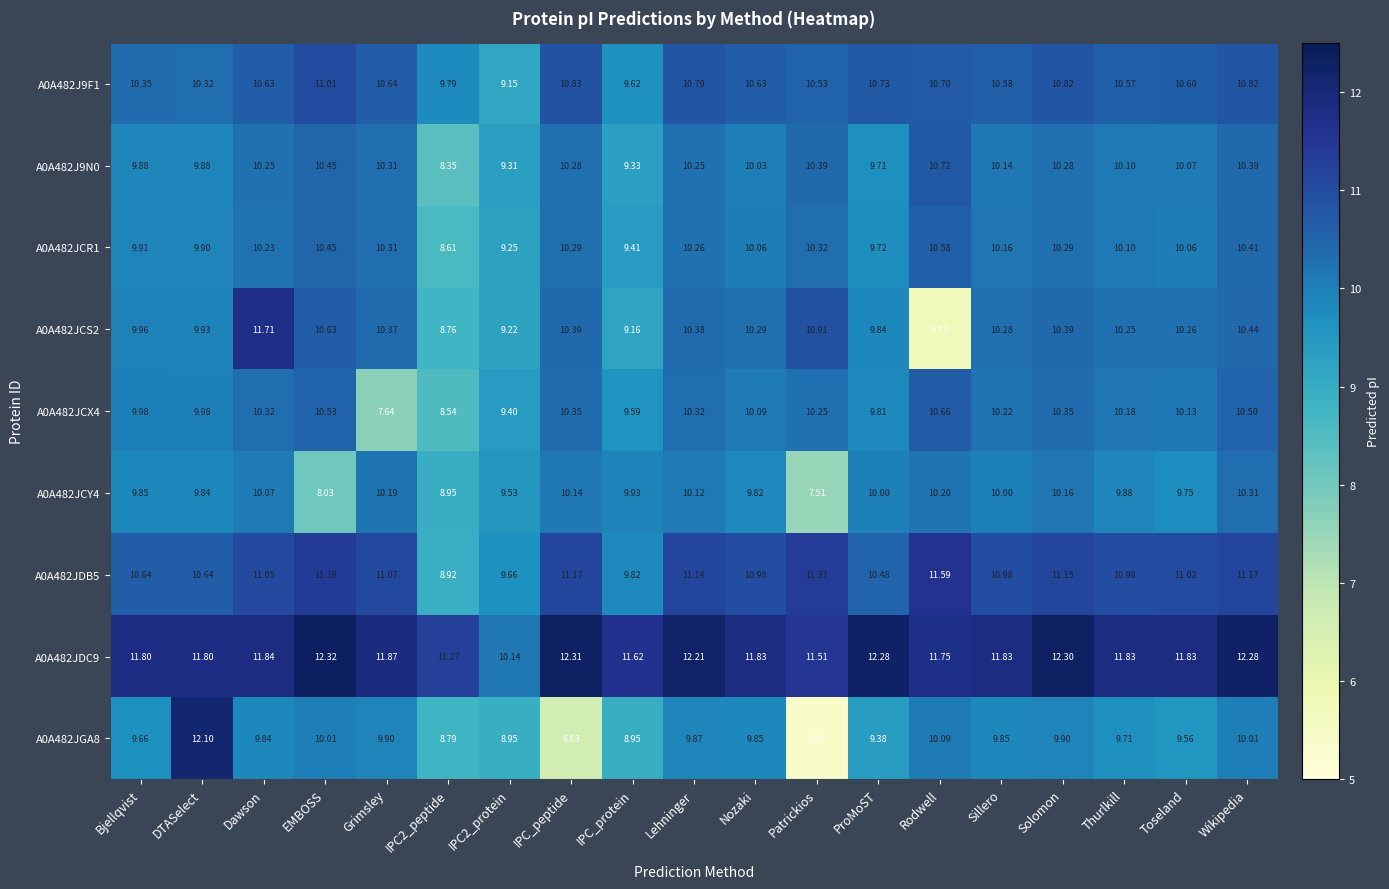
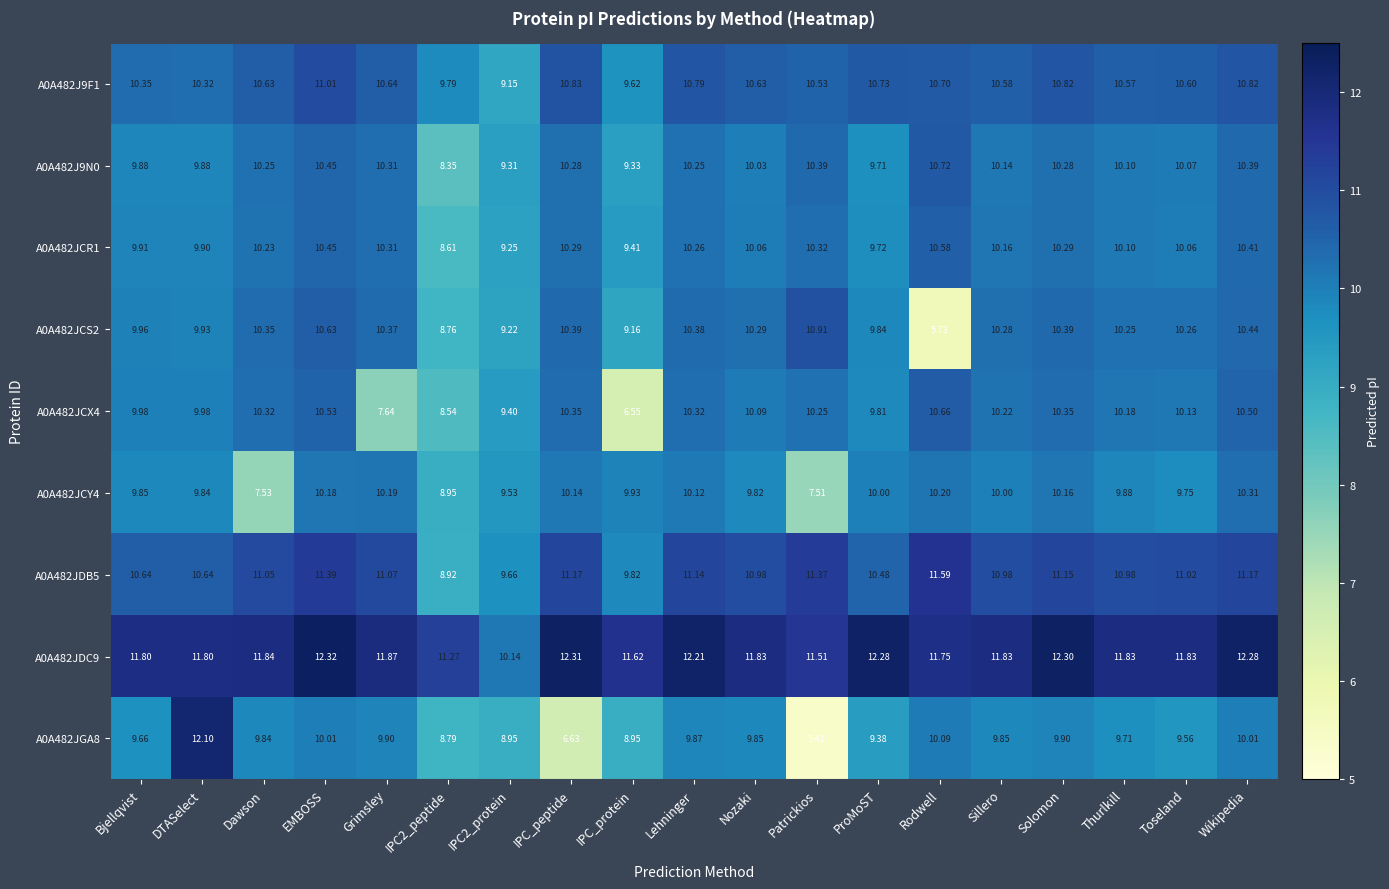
  {
    "A0A482J9F1": {
      "Bjellqvist": 10.35,
      "DTASelect": 10.32,
      "Dawson": 10.63,
      "EMBOSS": 11.01,
      "Grimsley": 10.64,
      "IPC2_peptide": 9.79,
      "IPC2_protein": 9.15,
      "IPC_peptide": 10.83,
      "IPC_protein": 9.62,
      "Lehninger": 10.79,
      "Nozaki": 10.63,
      "Patrickios": 10.53,
      "ProMoST": 10.73,
      "Rodwell": 10.70,
      "Sillero": 10.58,
      "Solomon": 10.82,
      "Thurlkill": 10.57,
      "Toseland": 10.60,
      "Wikipedia": 10.82
    },
    "A0A482J9N0": {
      "Bjellqvist": 9.88,
      "DTASelect": 9.88,
      "Dawson": 10.25,
      "EMBOSS": 10.45,
      "Grimsley": 10.31,
      "IPC2_peptide": 8.35,
      "IPC2_protein": 9.31,
      "IPC_peptide": 10.28,
      "IPC_protein": 9.33,
      "Lehninger": 10.25,
      "Nozaki": 10.03,
      "Patrickios": 10.39,
      "ProMoST": 9.71,
      "Rodwell": 10.72,
      "Sillero": 10.14,
      "Solomon": 10.28,
      "Thurlkill": 10.10,
      "Toseland": 10.07,
      "Wikipedia": 10.39
    },
    "A0A482JCR1": {
      "Bjellqvist": 9.91,
      "DTASelect": 9.90,
      "Dawson": 10.23,
      "EMBOSS": 10.45,
      "Grimsley": 10.31,
      "IPC2_peptide": 8.61,
      "IPC2_protein": 9.25,
      "IPC_peptide": 10.29,
      "IPC_protein": 9.41,
      "Lehninger": 10.26,
      "Nozaki": 10.06,
      "Patrickios": 10.32,
      "ProMoST": 9.72,
      "Rodwell": 10.58,
      "Sillero": 10.16,
      "Solomon": 10.29,
      "Thurlkill": 10.10,
      "Toseland": 10.06,
      "Wikipedia": 10.41
    },
    "A0A482JCS2": {
      "Bjellqvist": 9.96,
      "DTASelect": 9.93,
-     "Dawson": 11.71,
+     "Dawson": 10.35,
      "EMBOSS": 10.63,
      "Grimsley": 10.37,
      "IPC2_peptide": 8.76,
      "IPC2_protein": 9.22,
      "IPC_peptide": 10.39,
      "IPC_protein": 9.16,
      "Lehninger": 10.38,
      "Nozaki": 10.29,
      "Patrickios": 10.91,
      "ProMoST": 9.84,
      "Rodwell": 5.73,
      "Sillero": 10.28,
      "Solomon": 10.39,
      "Thurlkill": 10.25,
      "Toseland": 10.26,
      "Wikipedia": 10.44
    },
    "A0A482JCX4": {
      "Bjellqvist": 9.98,
      "DTASelect": 9.98,
      "Dawson": 10.32,
      "EMBOSS": 10.53,
      "Grimsley": 7.64,
      "IPC2_peptide": 8.54,
      "IPC2_protein": 9.40,
      "IPC_peptide": 10.35,
-     "IPC_protein": 9.59,
+     "IPC_protein": 6.55,
      "Lehninger": 10.32,
      "Nozaki": 10.09,
      "Patrickios": 10.25,
      "ProMoST": 9.81,
      "Rodwell": 10.66,
      "Sillero": 10.22,
      "Solomon": 10.35,
      "Thurlkill": 10.18,
      "Toseland": 10.13,
      "Wikipedia": 10.50
    },
    "A0A482JCY4": {
      "Bjellqvist": 9.85,
      "DTASelect": 9.84,
-     "Dawson": 10.07,
-     "EMBOSS": 8.03,
+     "Dawson": 7.53,
+     "EMBOSS": 10.18,
      "Grimsley": 10.19,
      "IPC2_peptide": 8.95,
      "IPC2_protein": 9.53,
      "IPC_peptide": 10.14,
      "IPC_protein": 9.93,
      "Lehninger": 10.12,
      "Nozaki": 9.82,
      "Patrickios": 7.51,
      "ProMoST": 10.00,
      "Rodwell": 10.20,
      "Sillero": 10.00,
      "Solomon": 10.16,
      "Thurlkill": 9.88,
      "Toseland": 9.75,
      "Wikipedia": 10.31
    },
    "A0A482JDB5": {
      "Bjellqvist": 10.64,
      "DTASelect": 10.64,
      "Dawson": 11.05,
      "EMBOSS": 11.39,
      "Grimsley": 11.07,
      "IPC2_peptide": 8.92,
      "IPC2_protein": 9.66,
      "IPC_peptide": 11.17,
      "IPC_protein": 9.82,
      "Lehninger": 11.14,
      "Nozaki": 10.98,
      "Patrickios": 11.37,
      "ProMoST": 10.48,
      "Rodwell": 11.59,
      "Sillero": 10.98,
      "Solomon": 11.15,
      "Thurlkill": 10.98,
      "Toseland": 11.02,
      "Wikipedia": 11.17
    },
    "A0A482JDC9": {
      "Bjellqvist": 11.80,
      "DTASelect": 11.80,
      "Dawson": 11.84,
      "EMBOSS": 12.32,
      "Grimsley": 11.87,
      "IPC2_peptide": 11.27,
      "IPC2_protein": 10.14,
      "IPC_peptide": 12.31,
      "IPC_protein": 11.62,
      "Lehninger": 12.21,
      "Nozaki": 11.83,
      "Patrickios": 11.51,
      "ProMoST": 12.28,
      "Rodwell": 11.75,
      "Sillero": 11.83,
      "Solomon": 12.30,
      "Thurlkill": 11.83,
      "Toseland": 11.83,
      "Wikipedia": 12.28
    },
    "A0A482JGA8": {
      "Bjellqvist": 9.66,
      "DTASelect": 12.10,
      "Dawson": 9.84,
      "EMBOSS": 10.01,
      "Grimsley": 9.90,
      "IPC2_peptide": 8.79,
      "IPC2_protein": 8.95,
      "IPC_peptide": 6.63,
      "IPC_protein": 8.95,
      "Lehninger": 9.87,
      "Nozaki": 9.85,
      "Patrickios": 5.41,
      "ProMoST": 9.38,
      "Rodwell": 10.09,
      "Sillero": 9.85,
      "Solomon": 9.90,
      "Thurlkill": 9.71,
      "Toseland": 9.56,
      "Wikipedia": 10.01
    }
  }
